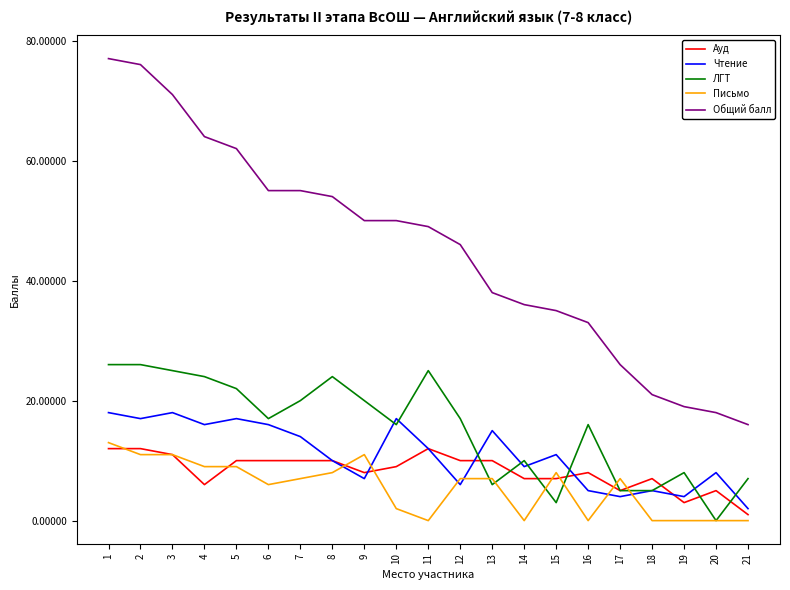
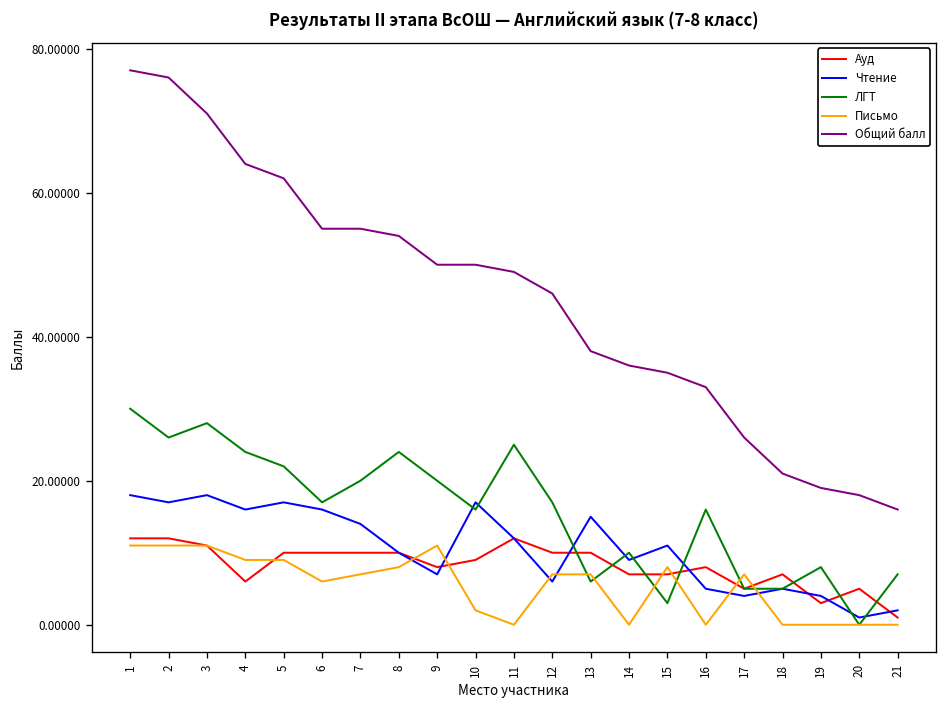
  {
    "Ауд": {
      "1": 12,
      "2": 12,
      "4": 6,
      "5": 10,
      "6": 10,
      "7": 10,
      "9": 8,
      "10": 9,
      "12": 10,
      "13": 10,
      "14": 7,
      "15": 7,
      "16": 8,
      "18": 7,
      "19": 3,
      "20": 5,
      "21": 1
    },
    "Чтение": {
      "1": 18,
      "2": 17,
      "3": 18,
      "4": 16,
      "5": 17,
      "6": 16,
      "7": 14,
      "9": 7,
      "10": 17,
      "12": 6,
      "13": 15,
      "14": 9,
      "15": 11,
      "16": 5,
      "17": 4,
      "19": 4,
-     "20": 8,
+     "20": 1,
      "21": 2
    },
    "ЛГТ": {
-     "1": 26,
+     "1": 30,
      "2": 26,
-     "3": 25,
+     "3": 28,
      "4": 24,
      "5": 22,
      "6": 17,
      "7": 20,
      "8": 24,
      "9": 20,
      "10": 16,
      "11": 25,
      "12": 17,
      "13": 6,
      "14": 10,
      "15": 3,
      "16": 16,
      "19": 8,
      "21": 7
    },
    "Письмо": {
-     "1": 13,
+     "1": 11,
      "2": 11,
      "4": 9,
      "5": 9,
      "6": 6,
      "7": 7,
      "8": 8,
      "9": 11,
      "10": 2,
      "11": 0,
      "12": 7,
      "13": 7,
      "14": 0,
      "15": 8,
      "16": 0,
      "17": 7,
      "18": 0,
      "19": 0,
      "21": 0
    },
    "Общий балл": {
      "1": 77,
      "2": 76,
      "3": 71,
      "4": 64,
      "5": 62,
      "6": 55,
      "7": 55,
      "8": 54,
      "9": 50,
      "10": 50,
      "11": 49,
      "12": 46,
      "13": 38,
      "14": 36,
      "15": 35,
      "16": 33,
      "17": 26,
      "18": 21,
      "19": 19,
      "20": 18,
      "21": 16
    }
  }
